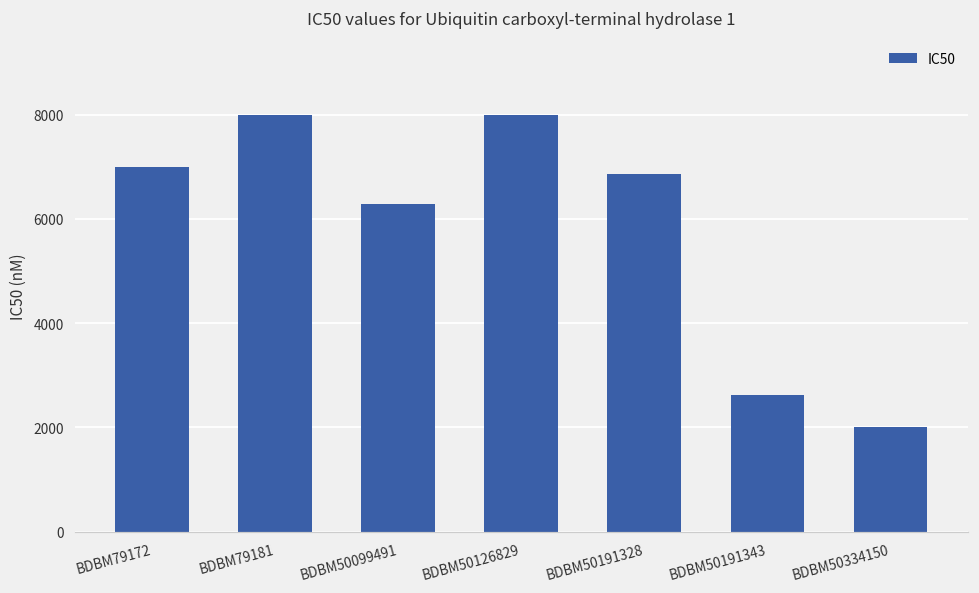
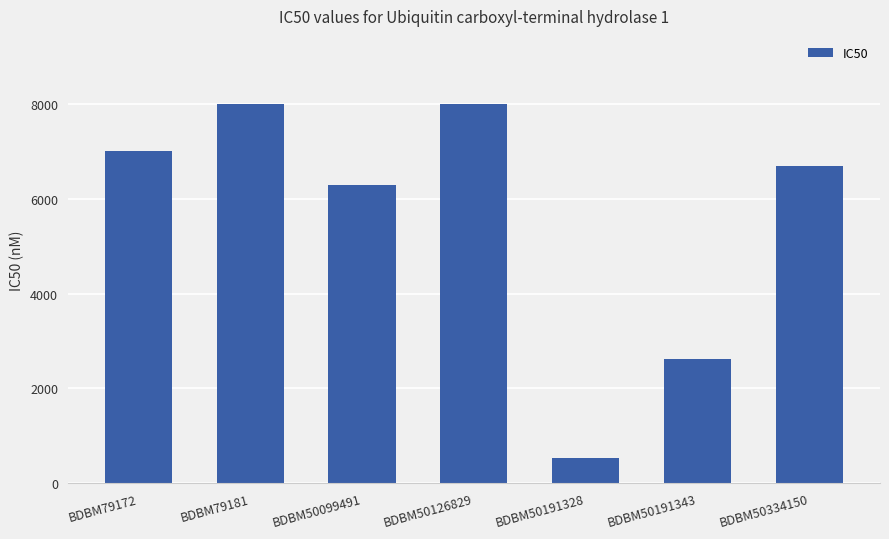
  {
    "BDBM79172": 7000,
    "BDBM79181": 8000,
    "BDBM50099491": 6300,
    "BDBM50126829": 8000,
-   "BDBM50191328": 6900,
+   "BDBM50191328": 500,
    "BDBM50191343": 2600,
-   "BDBM50334150": 2000
+   "BDBM50334150": 6700
  }
